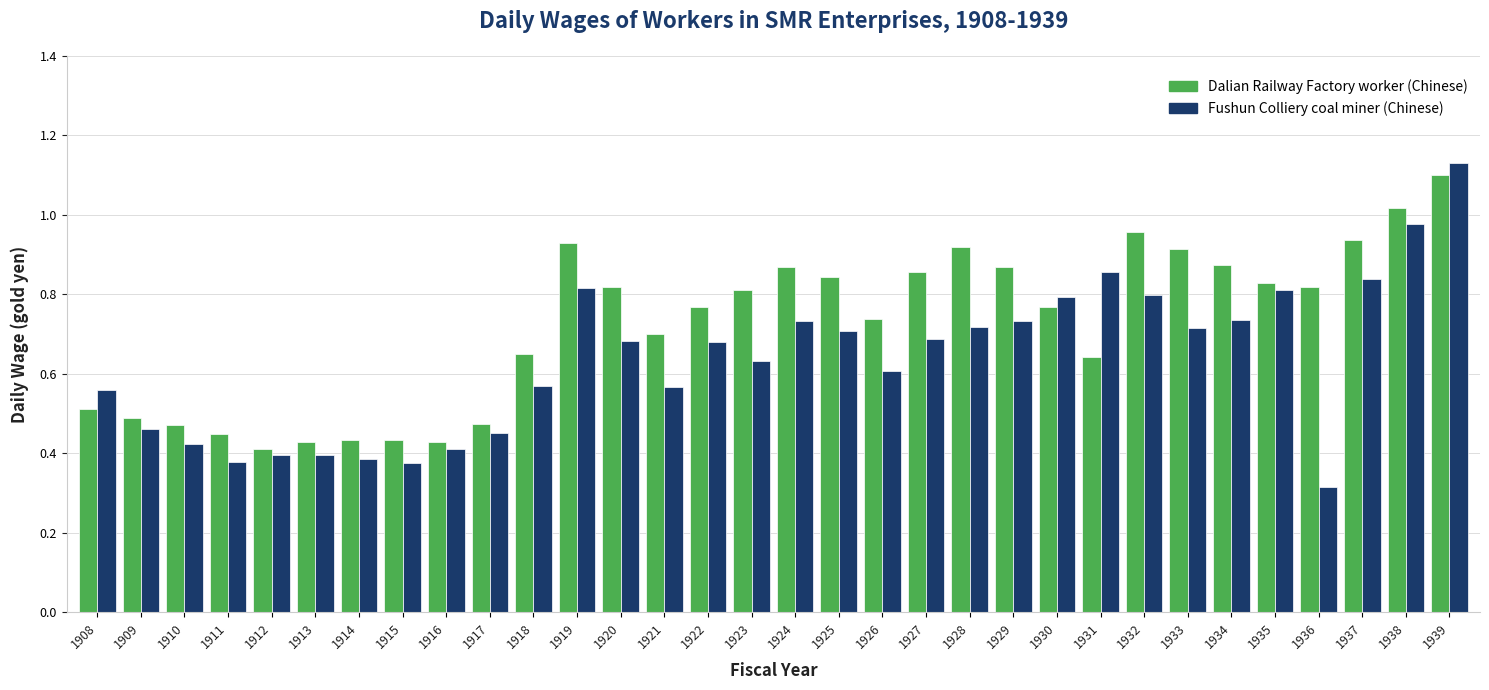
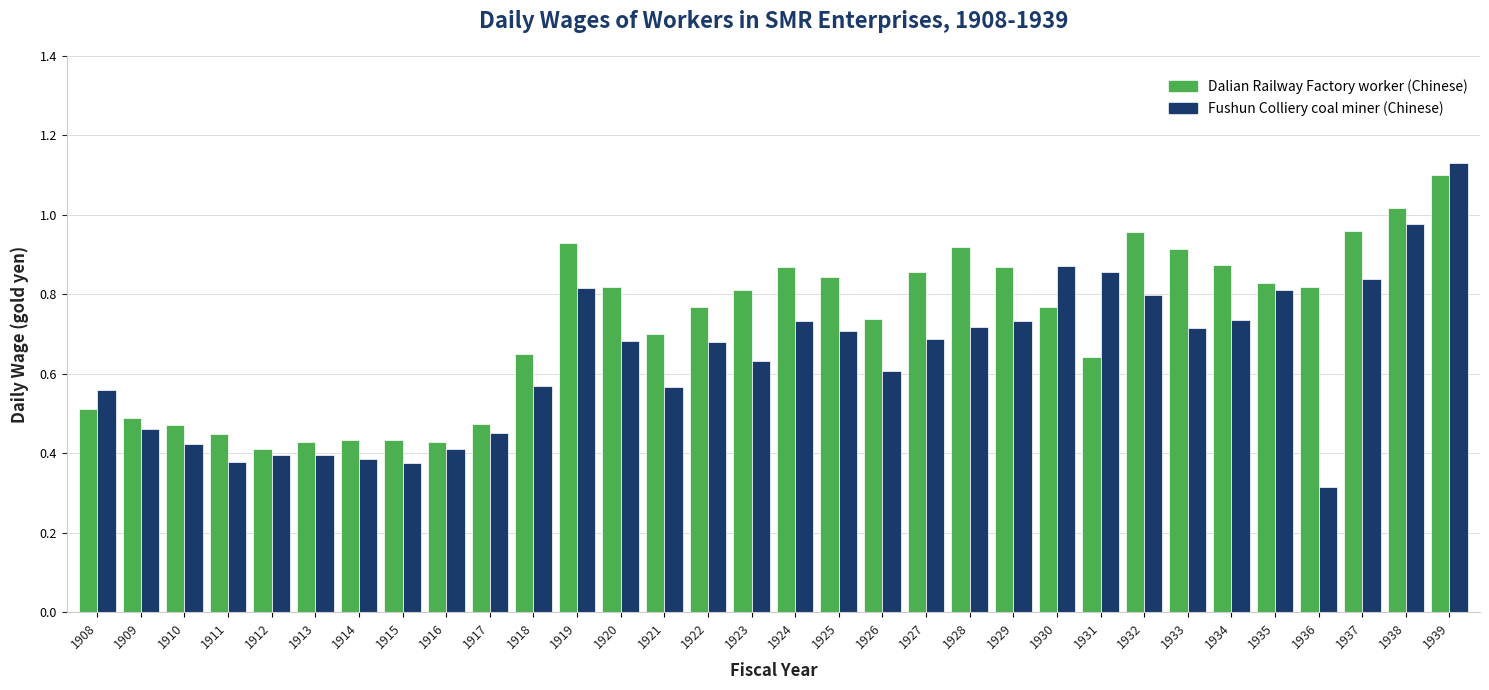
  {
    "Dalian Railway Factory worker (Chinese)": {
      "1908": 0.51,
      "1909": 0.49,
      "1910": 0.47,
      "1911": 0.45,
      "1912": 0.41,
      "1913": 0.43,
      "1914": 0.43,
      "1915": 0.43,
      "1916": 0.43,
      "1917": 0.47,
      "1918": 0.65,
      "1919": 0.93,
      "1920": 0.82,
      "1921": 0.70,
      "1922": 0.77,
      "1923": 0.81,
      "1924": 0.87,
      "1925": 0.84,
      "1926": 0.74,
      "1927": 0.86,
      "1928": 0.92,
      "1929": 0.87,
      "1930": 0.77,
      "1931": 0.64,
      "1932": 0.96,
      "1933": 0.91,
      "1934": 0.87,
      "1935": 0.83,
      "1936": 0.82,
-     "1937": 0.94,
+     "1937": 0.96,
      "1938": 1.02,
      "1939": 1.10
    },
    "Fushun Colliery coal miner (Chinese)": {
      "1908": 0.56,
      "1909": 0.46,
      "1910": 0.42,
      "1911": 0.38,
      "1912": 0.40,
      "1913": 0.39,
      "1914": 0.39,
      "1915": 0.37,
      "1916": 0.41,
      "1917": 0.45,
      "1918": 0.57,
      "1919": 0.82,
      "1920": 0.68,
      "1921": 0.57,
      "1922": 0.68,
      "1923": 0.63,
      "1924": 0.73,
      "1925": 0.71,
      "1926": 0.61,
      "1927": 0.69,
      "1928": 0.72,
      "1929": 0.73,
-     "1930": 0.79,
+     "1930": 0.87,
      "1931": 0.86,
      "1932": 0.80,
      "1933": 0.72,
      "1934": 0.74,
      "1935": 0.81,
      "1936": 0.31,
      "1937": 0.84,
      "1938": 0.98,
      "1939": 1.13
    }
  }
